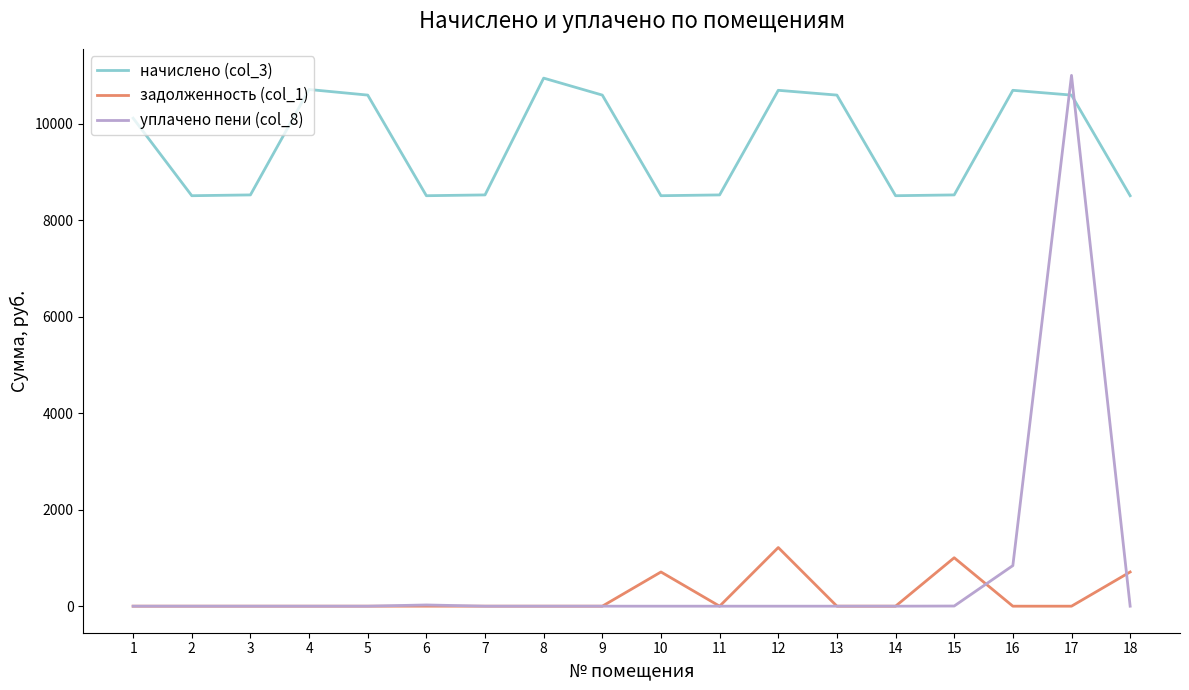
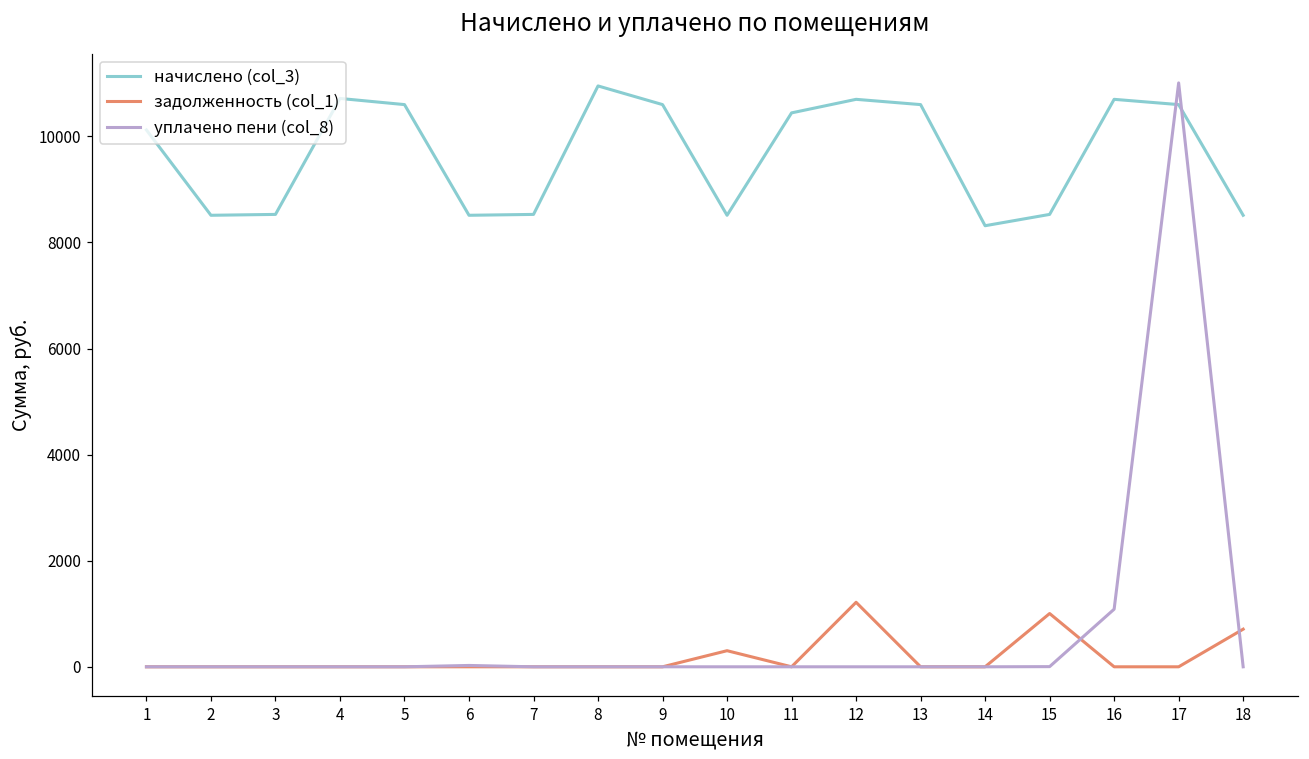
  {
    "начислено (col_3)": {
      "2": 8500,
      "3": 8500,
      "5": 10600,
      "6": 8500,
      "7": 8500,
      "8": 11000,
      "9": 10600,
      "10": 8500,
-     "11": 8500,
+     "11": 10400,
      "12": 10700,
      "13": 10600,
-     "14": 8500,
+     "14": 8300,
      "15": 8500,
      "16": 10700,
      "17": 10600,
      "18": 8500
    },
    "задолженность (col_1)": {
-     "10": 700,
+     "10": 300,
      "12": 1200,
      "15": 1000,
      "16": 0,
      "17": 0,
      "18": 700
    },
    "уплачено пени (col_8)": {
      "10": 0,
      "12": 0,
      "15": 0,
-     "16": 800,
+     "16": 1100,
      "17": 11000,
      "18": 0
    }
  }
